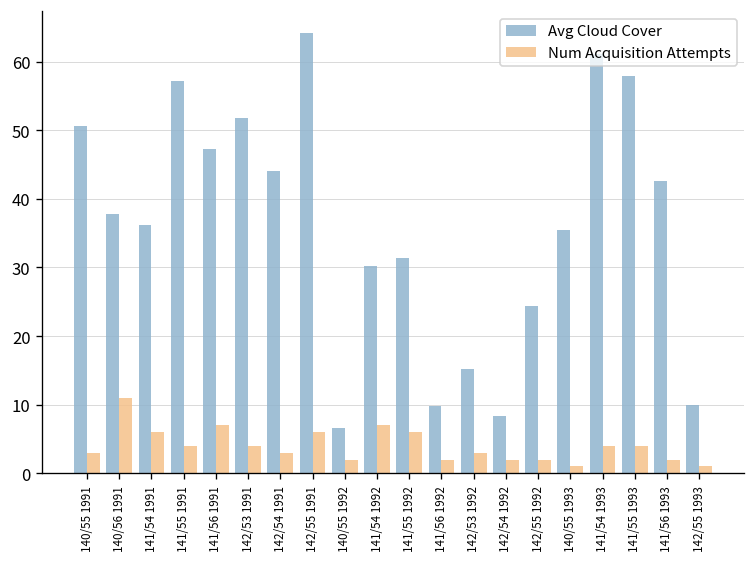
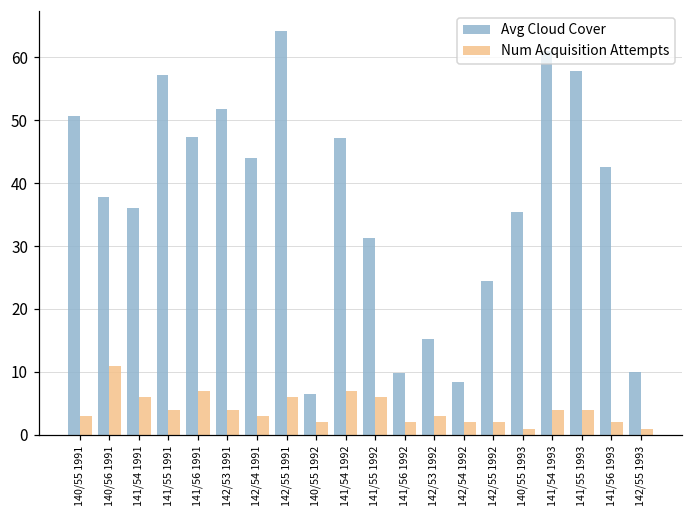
  {
    "Avg Cloud Cover": {
      "140/55 1991": 51,
      "140/56 1991": 38,
      "141/54 1991": 36,
      "141/55 1991": 57,
      "141/56 1991": 47,
      "142/53 1991": 52,
      "142/54 1991": 44,
      "142/55 1991": 64,
      "140/55 1992": 7,
-     "141/54 1992": 30,
+     "141/54 1992": 47,
      "141/55 1992": 31,
      "141/56 1992": 10,
      "142/53 1992": 15,
      "142/54 1992": 8,
      "142/55 1992": 24,
      "140/55 1993": 35,
      "141/55 1993": 58,
      "141/56 1993": 43,
      "142/55 1993": 10
    },
    "Num Acquisition Attempts": {
      "140/55 1991": 3,
      "140/56 1991": 11,
      "141/54 1991": 6,
      "141/55 1991": 4,
      "141/56 1991": 7,
      "142/53 1991": 4,
      "142/54 1991": 3,
      "142/55 1991": 6,
      "140/55 1992": 2,
      "141/54 1992": 7,
      "141/55 1992": 6,
      "141/56 1992": 2,
      "142/53 1992": 3,
      "142/54 1992": 2,
      "142/55 1992": 2,
      "140/55 1993": 1,
      "141/54 1993": 4,
      "141/55 1993": 4,
      "141/56 1993": 2,
      "142/55 1993": 1
    }
  }
